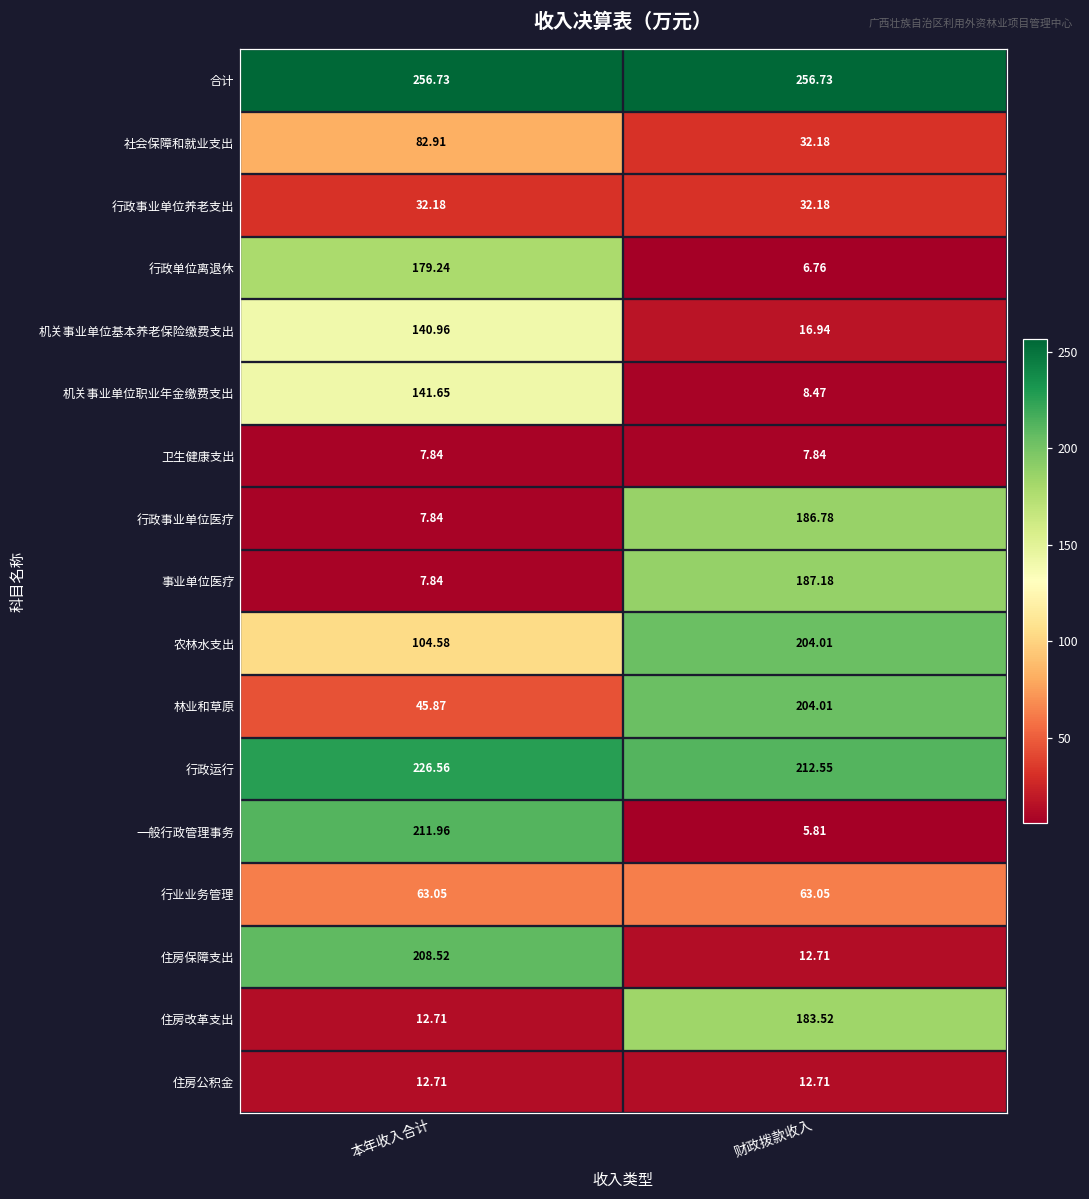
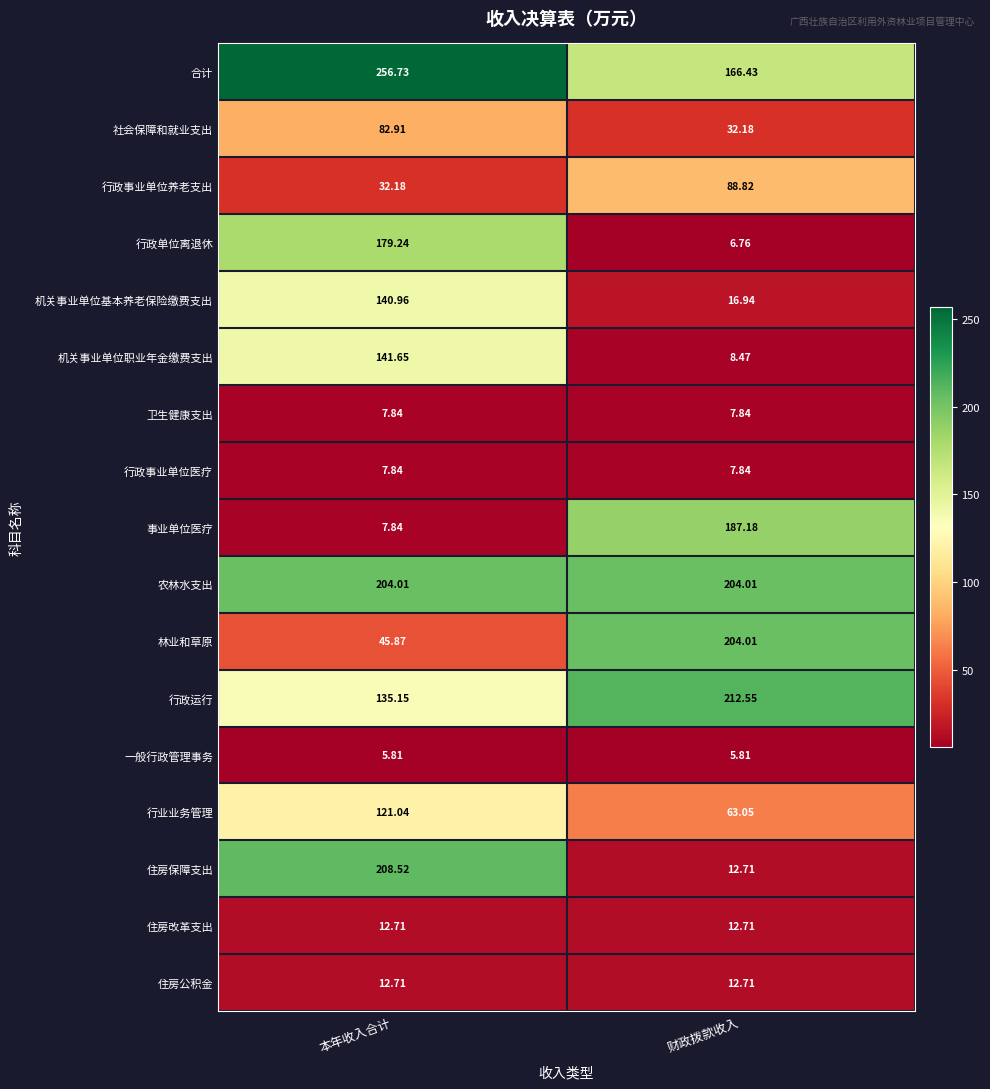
  {
    "合计": {
      "本年收入合计": 256.73,
-     "财政拨款收入": 256.73
+     "财政拨款收入": 166.43
    },
    "社会保障和就业支出": {
      "本年收入合计": 82.91,
      "财政拨款收入": 32.18
    },
    "行政事业单位养老支出": {
      "本年收入合计": 32.18,
-     "财政拨款收入": 32.18
+     "财政拨款收入": 88.82
    },
    "行政单位离退休": {
      "本年收入合计": 179.24,
      "财政拨款收入": 6.76
    },
    "机关事业单位基本养老保险缴费支出": {
      "本年收入合计": 140.96,
      "财政拨款收入": 16.94
    },
    "机关事业单位职业年金缴费支出": {
      "本年收入合计": 141.65,
      "财政拨款收入": 8.47
    },
    "卫生健康支出": {
      "本年收入合计": 7.84,
      "财政拨款收入": 7.84
    },
    "行政事业单位医疗": {
      "本年收入合计": 7.84,
-     "财政拨款收入": 186.78
+     "财政拨款收入": 7.84
    },
    "事业单位医疗": {
      "本年收入合计": 7.84,
      "财政拨款收入": 187.18
    },
    "农林水支出": {
-     "本年收入合计": 104.58,
+     "本年收入合计": 204.01,
      "财政拨款收入": 204.01
    },
    "林业和草原": {
      "本年收入合计": 45.87,
      "财政拨款收入": 204.01
    },
    "行政运行": {
-     "本年收入合计": 226.56,
+     "本年收入合计": 135.15,
      "财政拨款收入": 212.55
    },
    "一般行政管理事务": {
-     "本年收入合计": 211.96,
+     "本年收入合计": 5.81,
      "财政拨款收入": 5.81
    },
    "行业业务管理": {
-     "本年收入合计": 63.05,
+     "本年收入合计": 121.04,
      "财政拨款收入": 63.05
    },
    "住房保障支出": {
      "本年收入合计": 208.52,
      "财政拨款收入": 12.71
    },
    "住房改革支出": {
      "本年收入合计": 12.71,
-     "财政拨款收入": 183.52
+     "财政拨款收入": 12.71
    },
    "住房公积金": {
      "本年收入合计": 12.71,
      "财政拨款收入": 12.71
    }
  }
